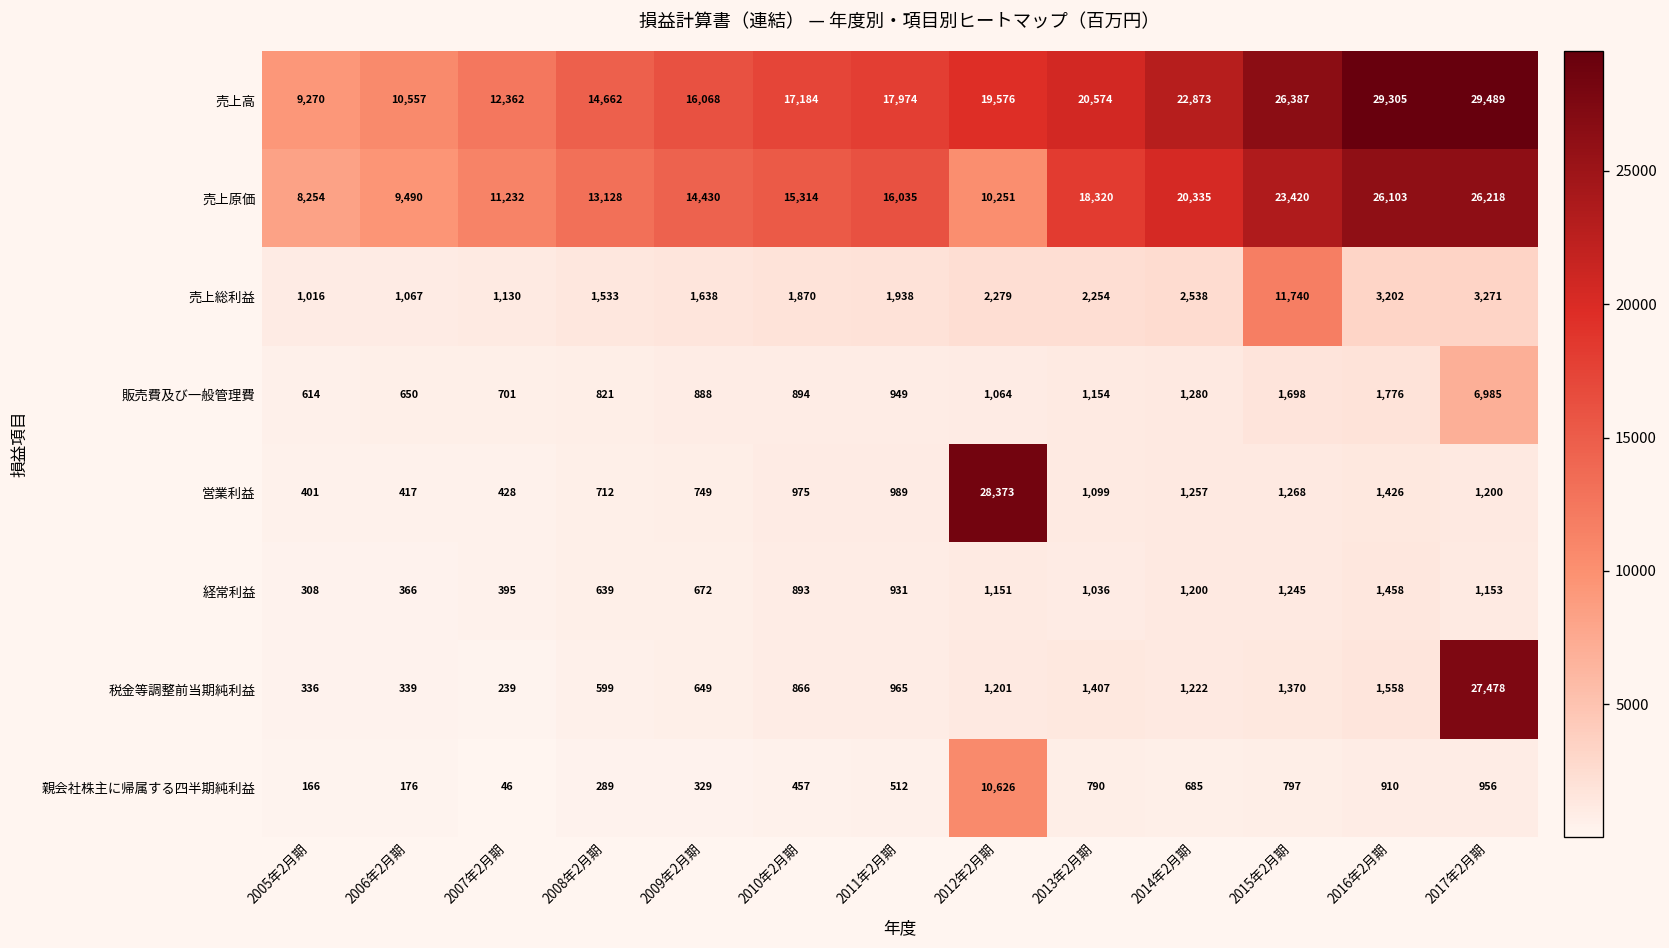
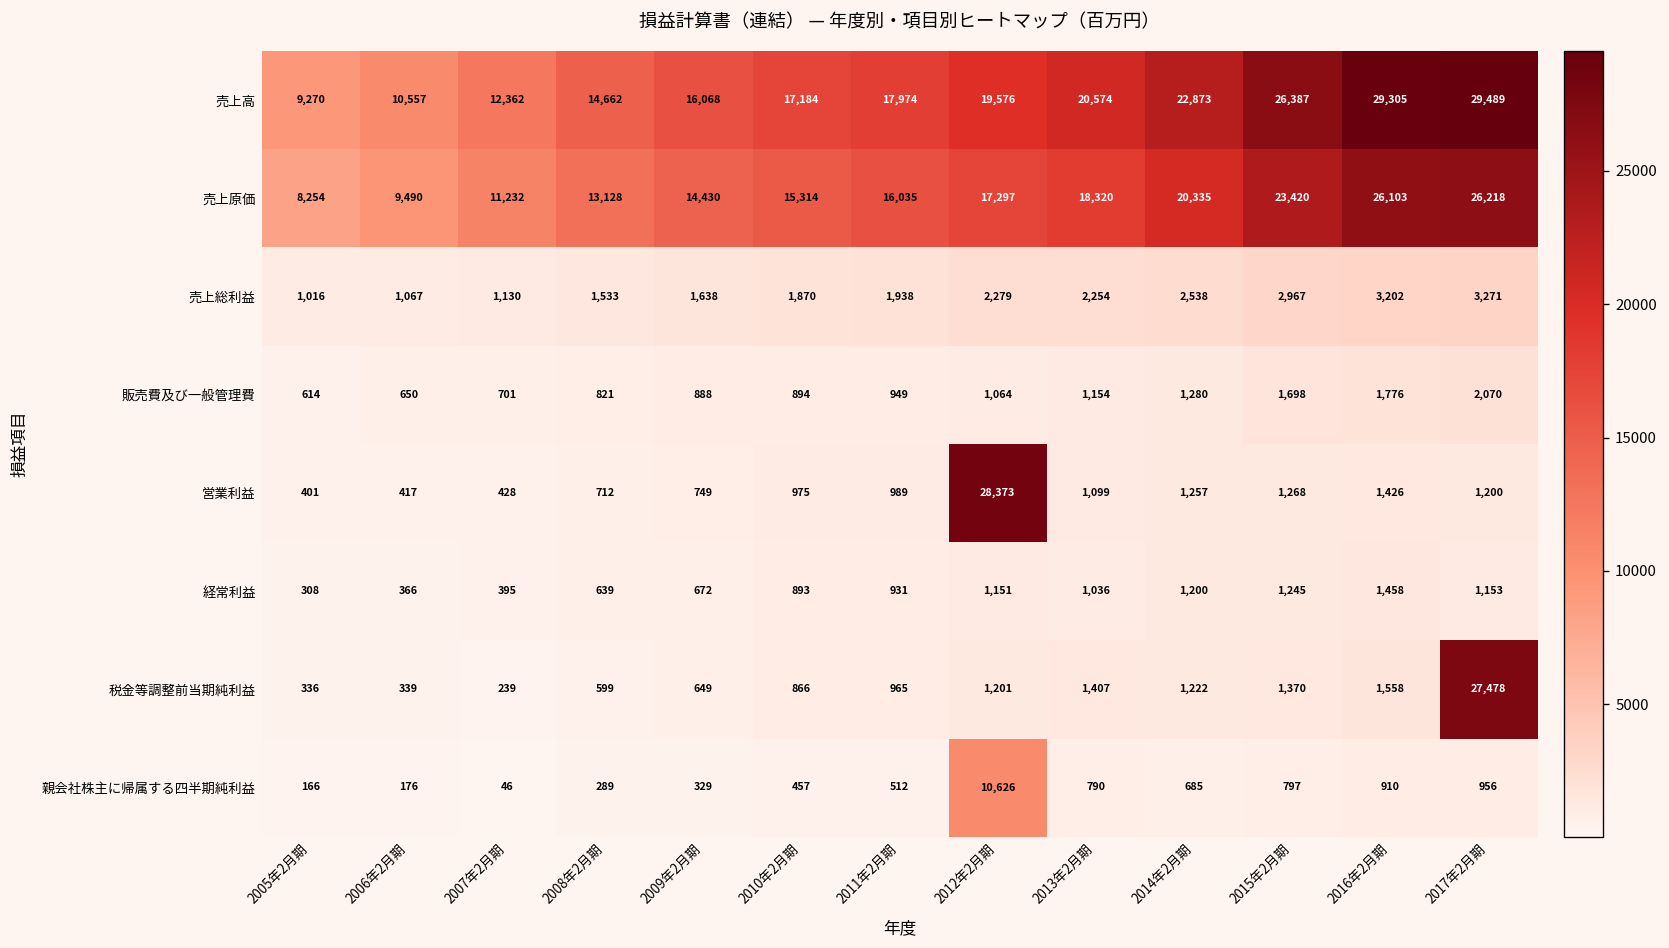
  {
    "売上高": {
      "2005年2月期": "9,270",
      "2006年2月期": "10,557",
      "2007年2月期": "12,362",
      "2008年2月期": "14,662",
      "2009年2月期": "16,068",
      "2010年2月期": "17,184",
      "2011年2月期": "17,974",
      "2012年2月期": "19,576",
      "2013年2月期": "20,574",
      "2014年2月期": "22,873",
      "2015年2月期": "26,387",
      "2016年2月期": "29,305",
      "2017年2月期": "29,489"
    },
    "売上原価": {
      "2005年2月期": "8,254",
      "2006年2月期": "9,490",
      "2007年2月期": "11,232",
      "2008年2月期": "13,128",
      "2009年2月期": "14,430",
      "2010年2月期": "15,314",
      "2011年2月期": "16,035",
-     "2012年2月期": "10,251",
+     "2012年2月期": "17,297",
      "2013年2月期": "18,320",
      "2014年2月期": "20,335",
      "2015年2月期": "23,420",
      "2016年2月期": "26,103",
      "2017年2月期": "26,218"
    },
    "売上総利益": {
      "2005年2月期": "1,016",
      "2006年2月期": "1,067",
      "2007年2月期": "1,130",
      "2008年2月期": "1,533",
      "2009年2月期": "1,638",
      "2010年2月期": "1,870",
      "2011年2月期": "1,938",
      "2012年2月期": "2,279",
      "2013年2月期": "2,254",
      "2014年2月期": "2,538",
-     "2015年2月期": "11,740",
+     "2015年2月期": "2,967",
      "2016年2月期": "3,202",
      "2017年2月期": "3,271"
    },
    "販売費及び一般管理費": {
      "2005年2月期": "614",
      "2006年2月期": "650",
      "2007年2月期": "701",
      "2008年2月期": "821",
      "2009年2月期": "888",
      "2010年2月期": "894",
      "2011年2月期": "949",
      "2012年2月期": "1,064",
      "2013年2月期": "1,154",
      "2014年2月期": "1,280",
      "2015年2月期": "1,698",
      "2016年2月期": "1,776",
-     "2017年2月期": "6,985"
+     "2017年2月期": "2,070"
    },
    "営業利益": {
      "2005年2月期": "401",
      "2006年2月期": "417",
      "2007年2月期": "428",
      "2008年2月期": "712",
      "2009年2月期": "749",
      "2010年2月期": "975",
      "2011年2月期": "989",
      "2012年2月期": "28,373",
      "2013年2月期": "1,099",
      "2014年2月期": "1,257",
      "2015年2月期": "1,268",
      "2016年2月期": "1,426",
      "2017年2月期": "1,200"
    },
    "経常利益": {
      "2005年2月期": "308",
      "2006年2月期": "366",
      "2007年2月期": "395",
      "2008年2月期": "639",
      "2009年2月期": "672",
      "2010年2月期": "893",
      "2011年2月期": "931",
      "2012年2月期": "1,151",
      "2013年2月期": "1,036",
      "2014年2月期": "1,200",
      "2015年2月期": "1,245",
      "2016年2月期": "1,458",
      "2017年2月期": "1,153"
    },
    "税金等調整前当期純利益": {
      "2005年2月期": "336",
      "2006年2月期": "339",
      "2007年2月期": "239",
      "2008年2月期": "599",
      "2009年2月期": "649",
      "2010年2月期": "866",
      "2011年2月期": "965",
      "2012年2月期": "1,201",
      "2013年2月期": "1,407",
      "2014年2月期": "1,222",
      "2015年2月期": "1,370",
      "2016年2月期": "1,558",
      "2017年2月期": "27,478"
    },
    "親会社株主に帰属する四半期純利益": {
      "2005年2月期": "166",
      "2006年2月期": "176",
      "2007年2月期": "46",
      "2008年2月期": "289",
      "2009年2月期": "329",
      "2010年2月期": "457",
      "2011年2月期": "512",
      "2012年2月期": "10,626",
      "2013年2月期": "790",
      "2014年2月期": "685",
      "2015年2月期": "797",
      "2016年2月期": "910",
      "2017年2月期": "956"
    }
  }
